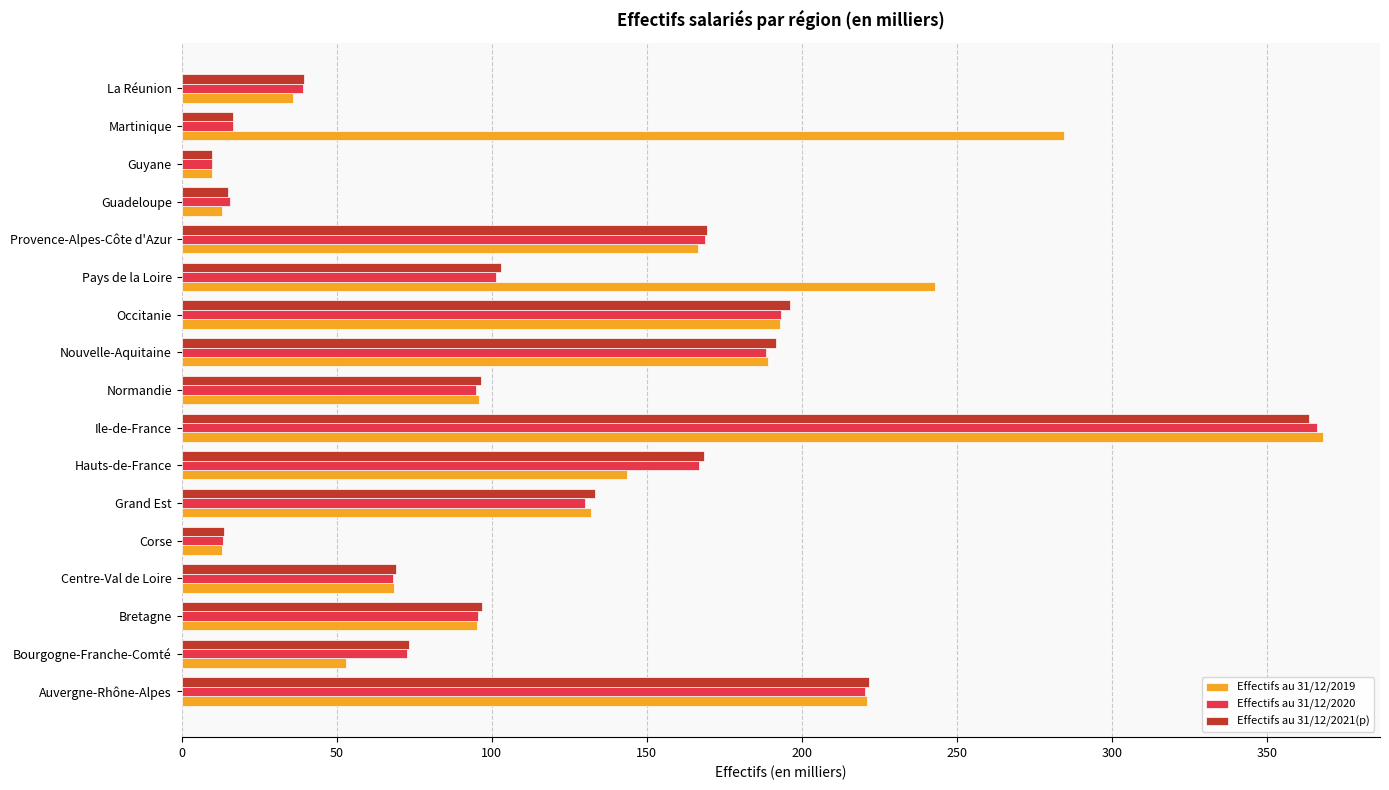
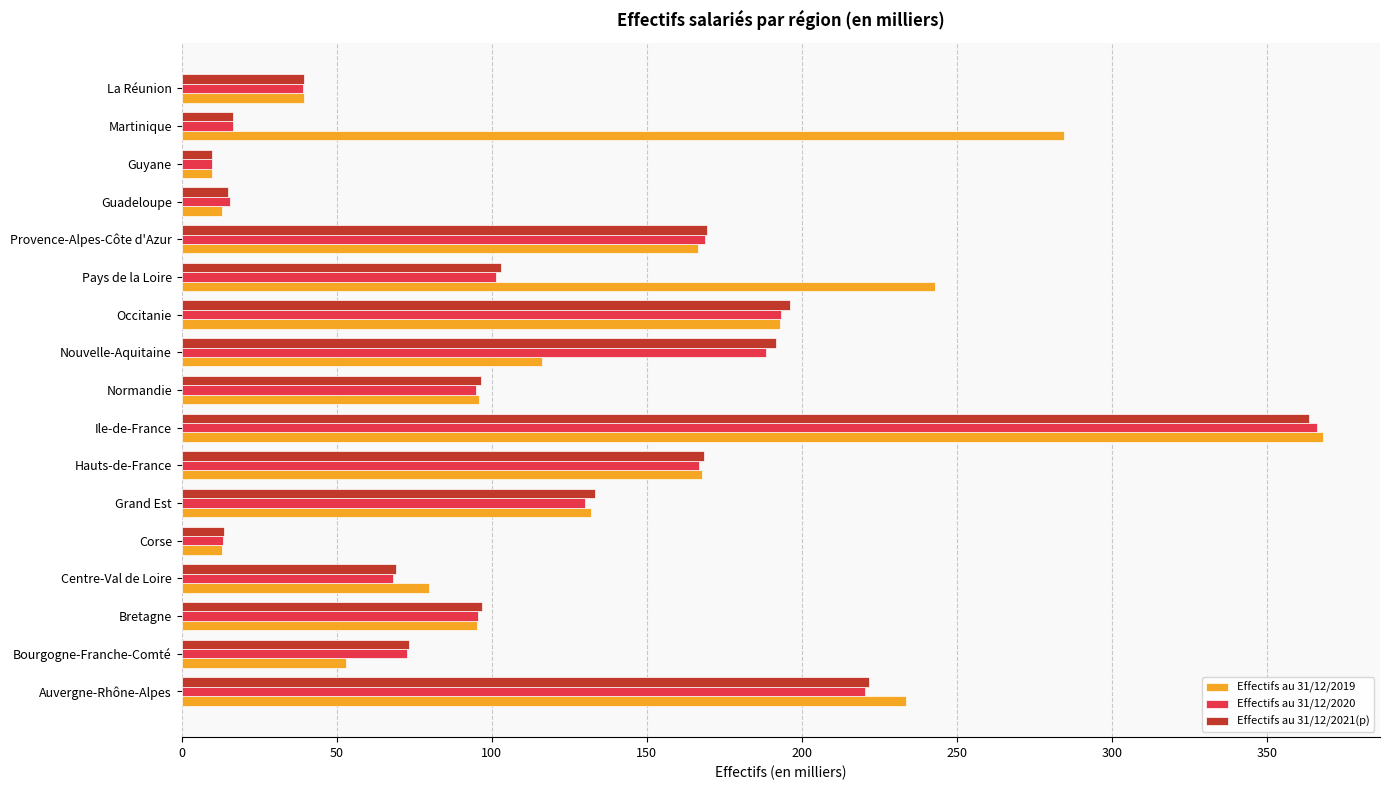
  {
    "Effectifs au 31/12/2019": {
-     "La Réunion": 36,
+     "La Réunion": 40,
      "Martinique": 284,
      "Guyane": 10,
      "Guadeloupe": 13,
      "Provence-Alpes-Côte d'Azur": 166,
      "Pays de la Loire": 243,
      "Occitanie": 193,
-     "Nouvelle-Aquitaine": 189,
+     "Nouvelle-Aquitaine": 116,
      "Normandie": 96,
      "Ile-de-France": 368,
-     "Hauts-de-France": 144,
+     "Hauts-de-France": 168,
      "Grand Est": 132,
      "Corse": 13,
-     "Centre-Val de Loire": 69,
+     "Centre-Val de Loire": 80,
      "Bretagne": 95,
      "Bourgogne-Franche-Comté": 53,
-     "Auvergne-Rhône-Alpes": 221
+     "Auvergne-Rhône-Alpes": 233
    }
  }
